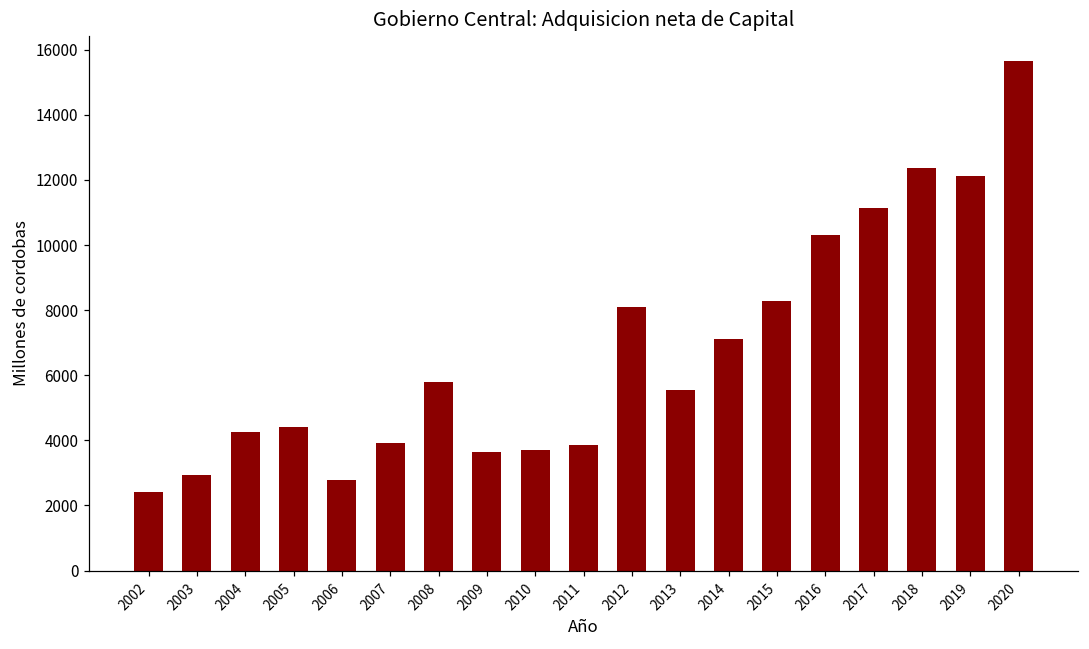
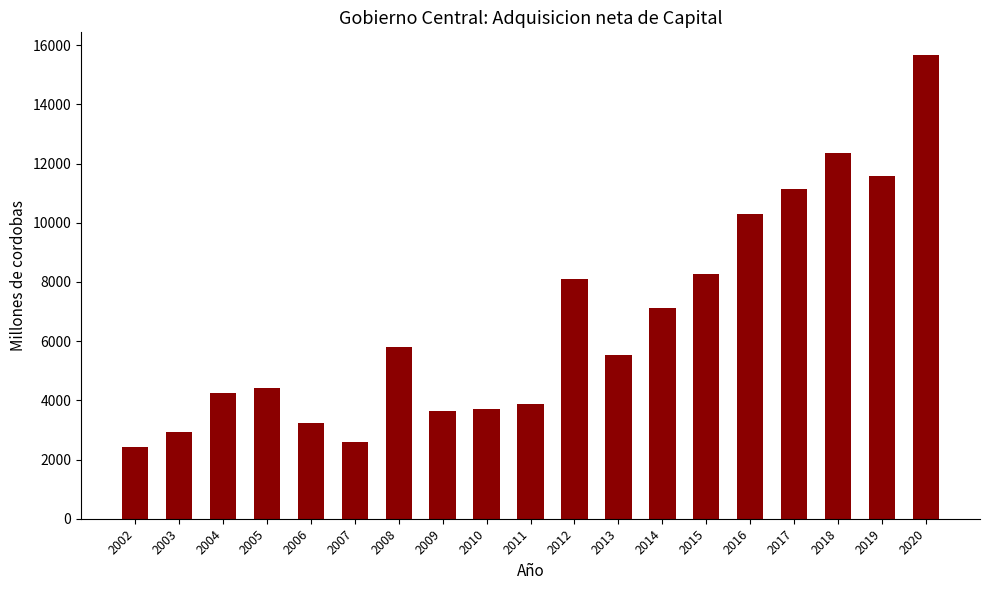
  {
    "2002": 2400,
    "2003": 2900,
    "2004": 4300,
    "2005": 4400,
-   "2006": 2800,
-   "2007": 3900,
+   "2006": 3200,
+   "2007": 2600,
    "2008": 5800,
    "2009": 3600,
    "2010": 3700,
    "2011": 3900,
    "2012": 8100,
    "2013": 5500,
    "2014": 7100,
    "2015": 8300,
    "2016": 10300,
    "2017": 11100,
    "2018": 12400,
-   "2019": 12100,
+   "2019": 11600,
    "2020": 15700
  }
